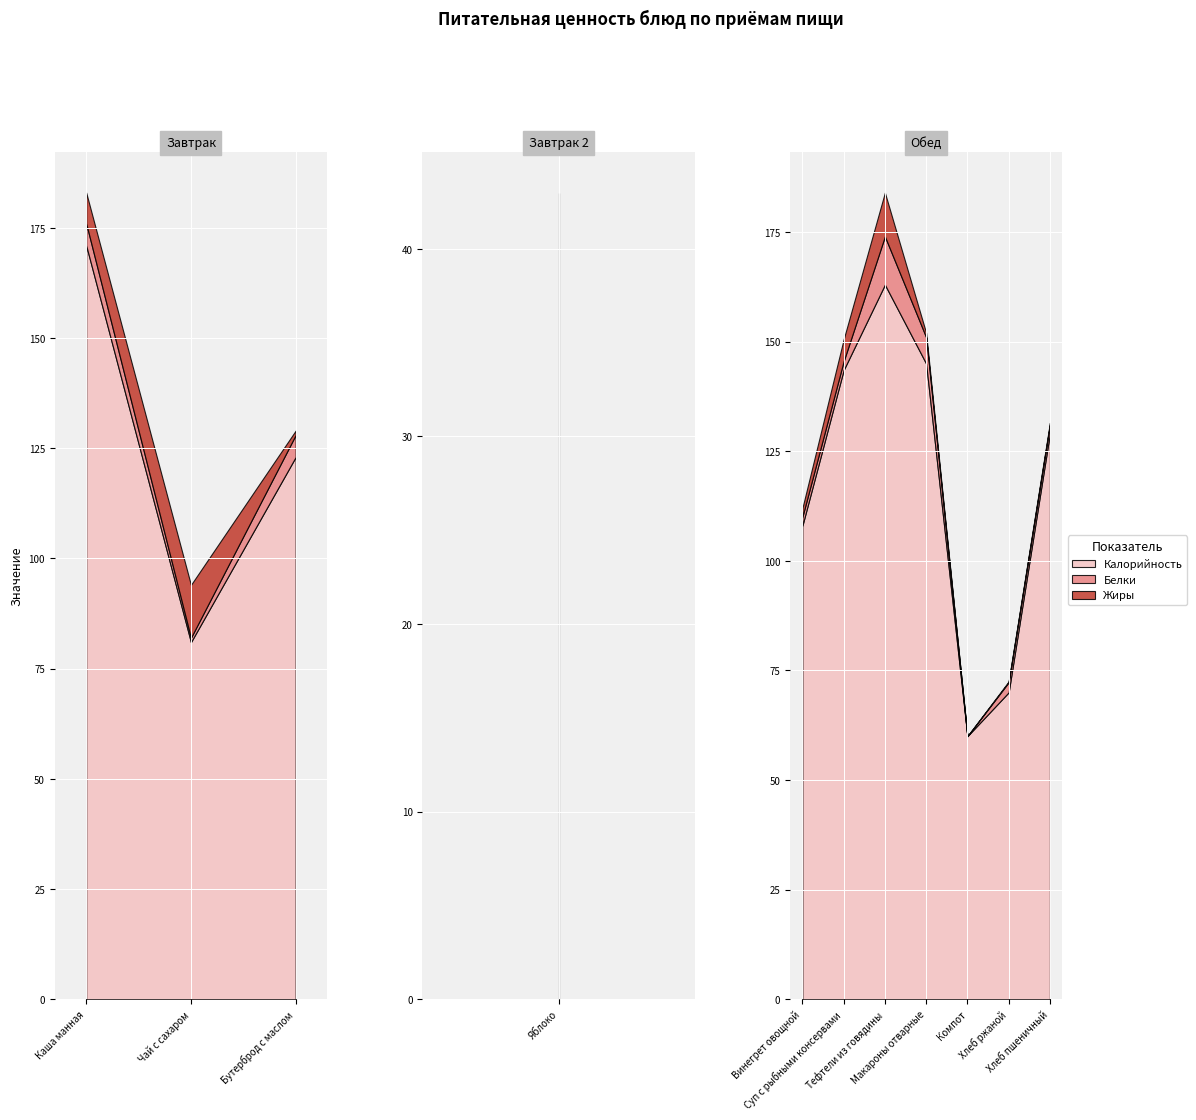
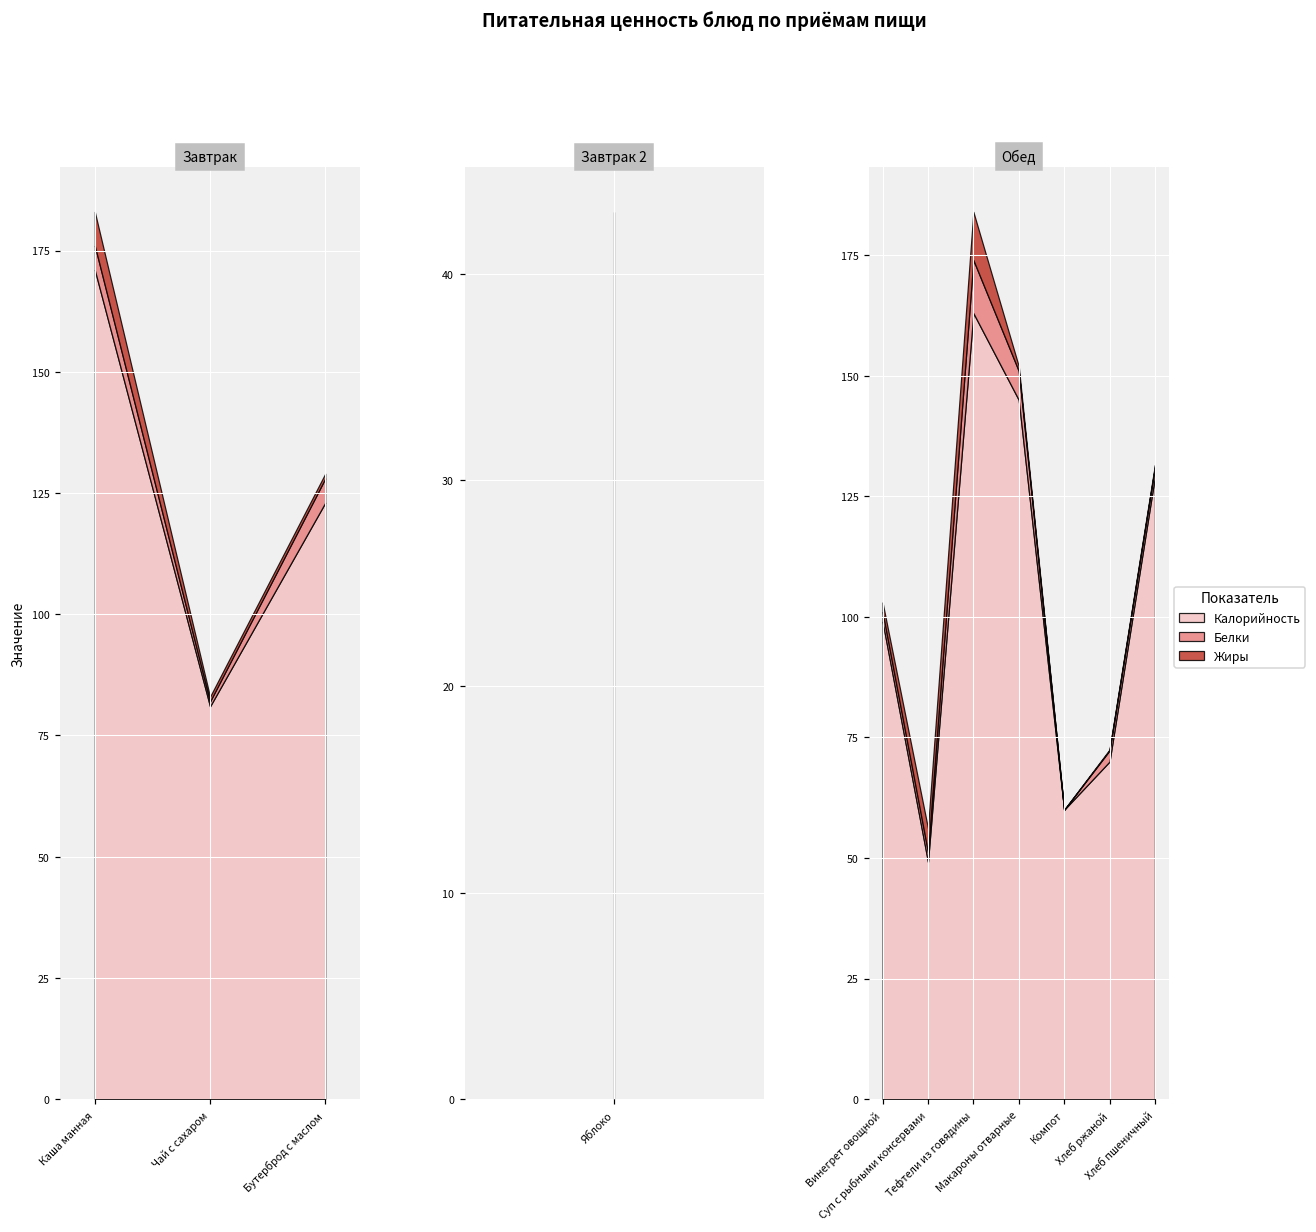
  {
    "Завтрак": {
      "Калорийность": {
        "Каша манная": 171,
        "Чай с сахаром": 81,
        "Бутерброд с маслом": 123
      },
      "Белки": {
        "Каша манная": 5,
        "Чай с сахаром": 1,
        "Бутерброд с маслом": 5
      },
      "Жиры": {
        "Каша манная": 7,
-       "Чай с сахаром": 12,
+       "Чай с сахаром": 1,
        "Бутерброд с маслом": 1
      }
    },
    "Обед": {
      "Калорийность": {
-       "Винегрет овощной": 108,
-       "Суп с рыбными консервами": 144,
+       "Винегрет овощной": 99,
+       "Суп с рыбными консервами": 49,
        "Тефтели из говядины": 163,
        "Макароны отварные": 145,
        "Хлеб ржаной": 70,
        "Хлеб пшеничный": 129
      },
      "Белки": {
        "Винегрет овощной": 2,
        "Суп с рыбными консервами": 2,
        "Тефтели из говядины": 11,
        "Макароны отварные": 6
      },
      "Жиры": {
        "Винегрет овощной": 2,
        "Суп с рыбными консервами": 5,
        "Тефтели из говядины": 10,
        "Макароны отварные": 1
      }
    }
  }
